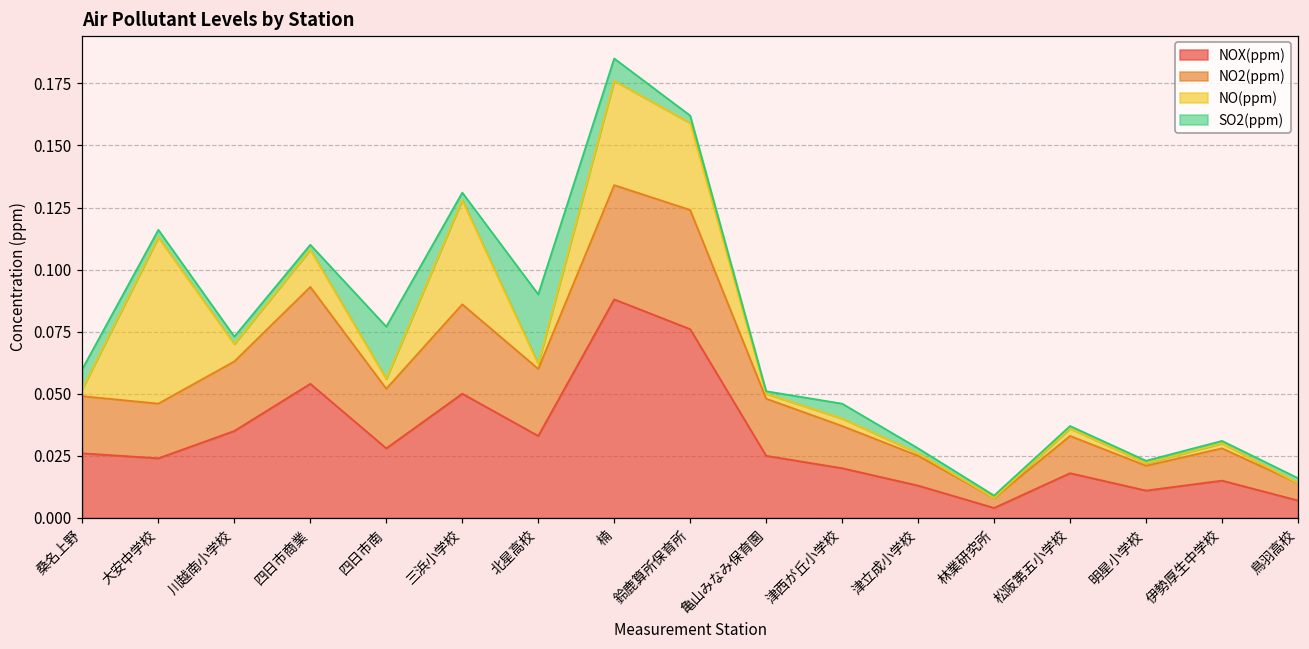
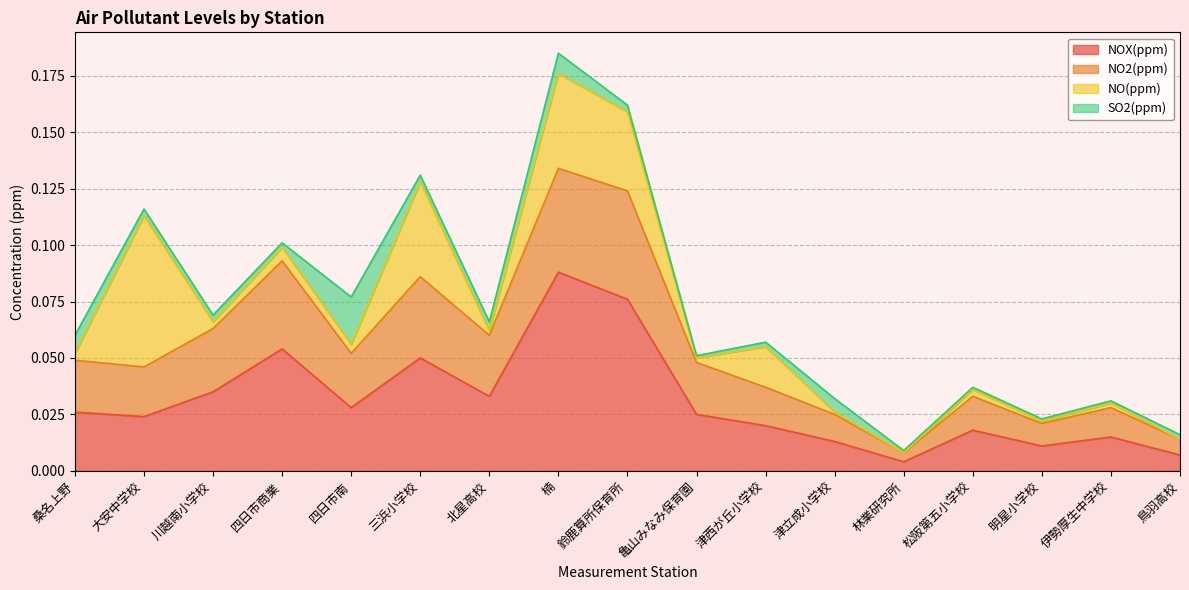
  {
    "NO(ppm)": {
      "桑名上野": 0.003,
      "大安中学校": 0.067,
-     "川越南小学校": 0.007,
-     "四日市商業": 0.015,
+     "川越南小学校": 0.003,
+     "四日市商業": 0.006,
      "四日市南": 0.004,
      "三浜小学校": 0.042,
      "北星高校": 0.002,
      "楠": 0.042,
      "鈴鹿算所保育所": 0.035,
-     "津西が丘小学校": 0.003
+     "津西が丘小学校": 0.018
    },
    "SO2(ppm)": {
      "桑名上野": 0.008,
      "大安中学校": 0.003,
      "川越南小学校": 0.003,
      "四日市商業": 0.002,
      "四日市南": 0.021,
      "三浜小学校": 0.003,
-     "北星高校": 0.028,
+     "北星高校": 0.004,
      "楠": 0.009,
      "鈴鹿算所保育所": 0.003,
-     "津西が丘小学校": 0.006,
-     "津立成小学校": 0.002,
+     "津西が丘小学校": 0.002,
+     "津立成小学校": 0.006,
      "鳥羽高校": 0.002
    }
  }
